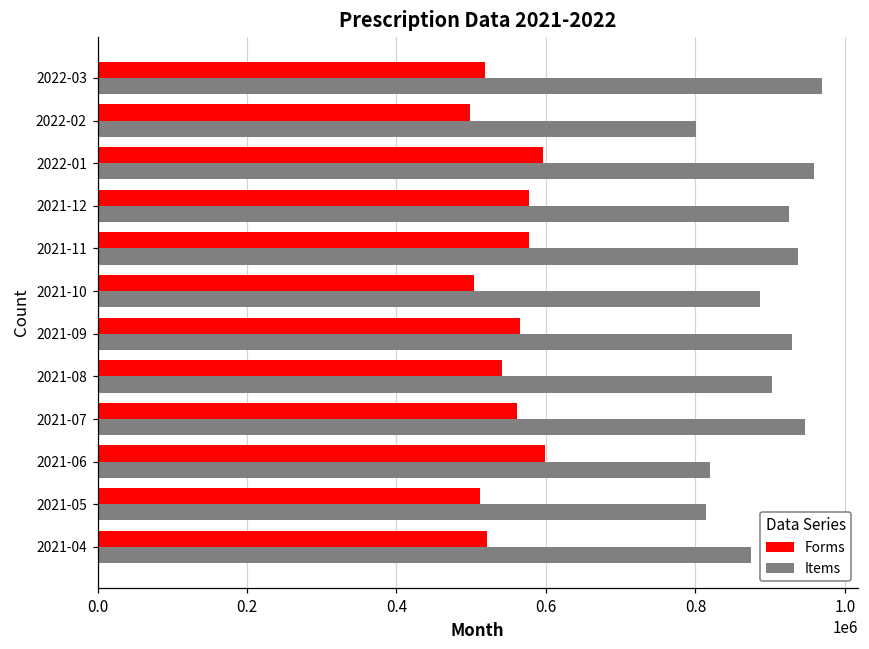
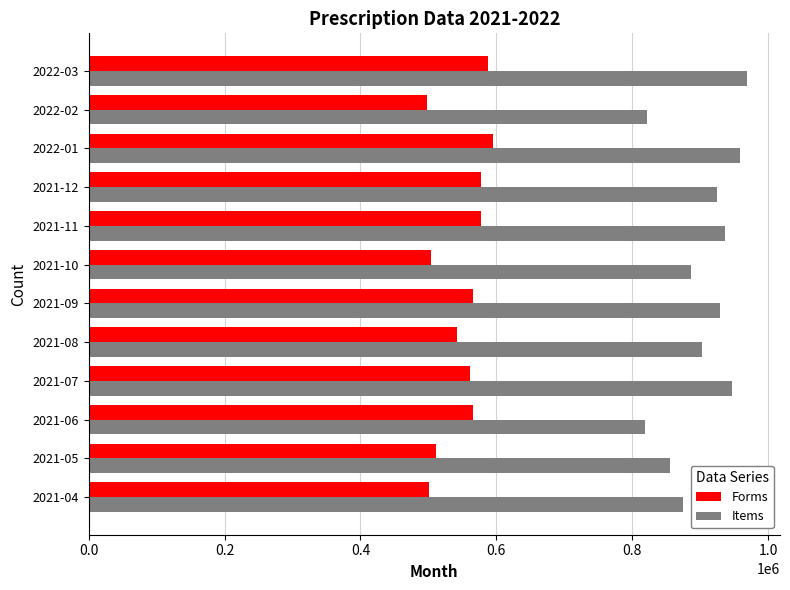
  {
    "Forms": {
-     "2022-03": 520000,
+     "2022-03": 590000,
      "2022-02": 500000,
      "2022-01": 600000,
      "2021-12": 580000,
      "2021-11": 580000,
      "2021-10": 500000,
      "2021-09": 570000,
      "2021-08": 540000,
      "2021-07": 560000,
-     "2021-06": 600000,
+     "2021-06": 570000,
      "2021-05": 510000,
-     "2021-04": 520000
+     "2021-04": 500000
    },
    "Items": {
      "2022-03": 970000,
-     "2022-02": 800000,
+     "2022-02": 820000,
      "2022-01": 960000,
      "2021-12": 920000,
      "2021-11": 940000,
      "2021-10": 890000,
      "2021-09": 930000,
      "2021-08": 900000,
      "2021-07": 950000,
      "2021-06": 820000,
-     "2021-05": 810000,
+     "2021-05": 860000,
      "2021-04": 870000
    }
  }
